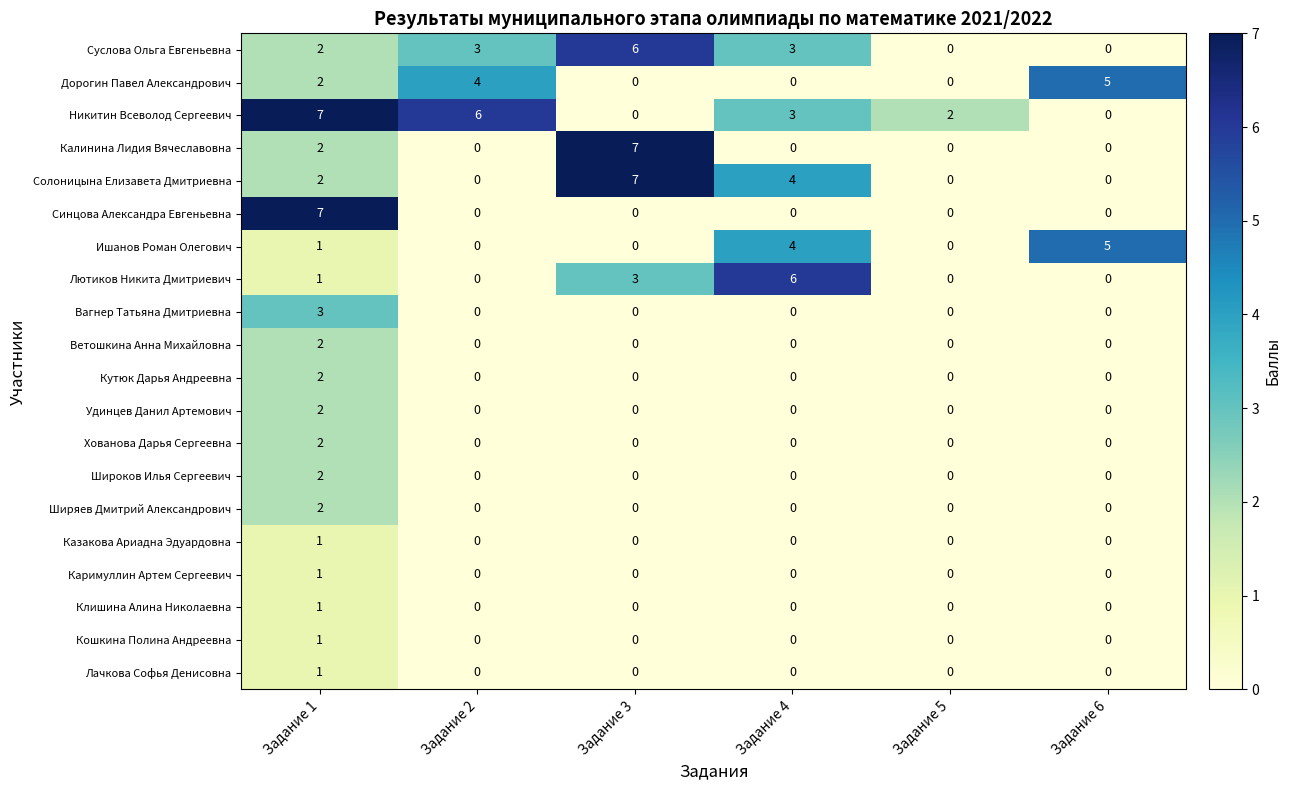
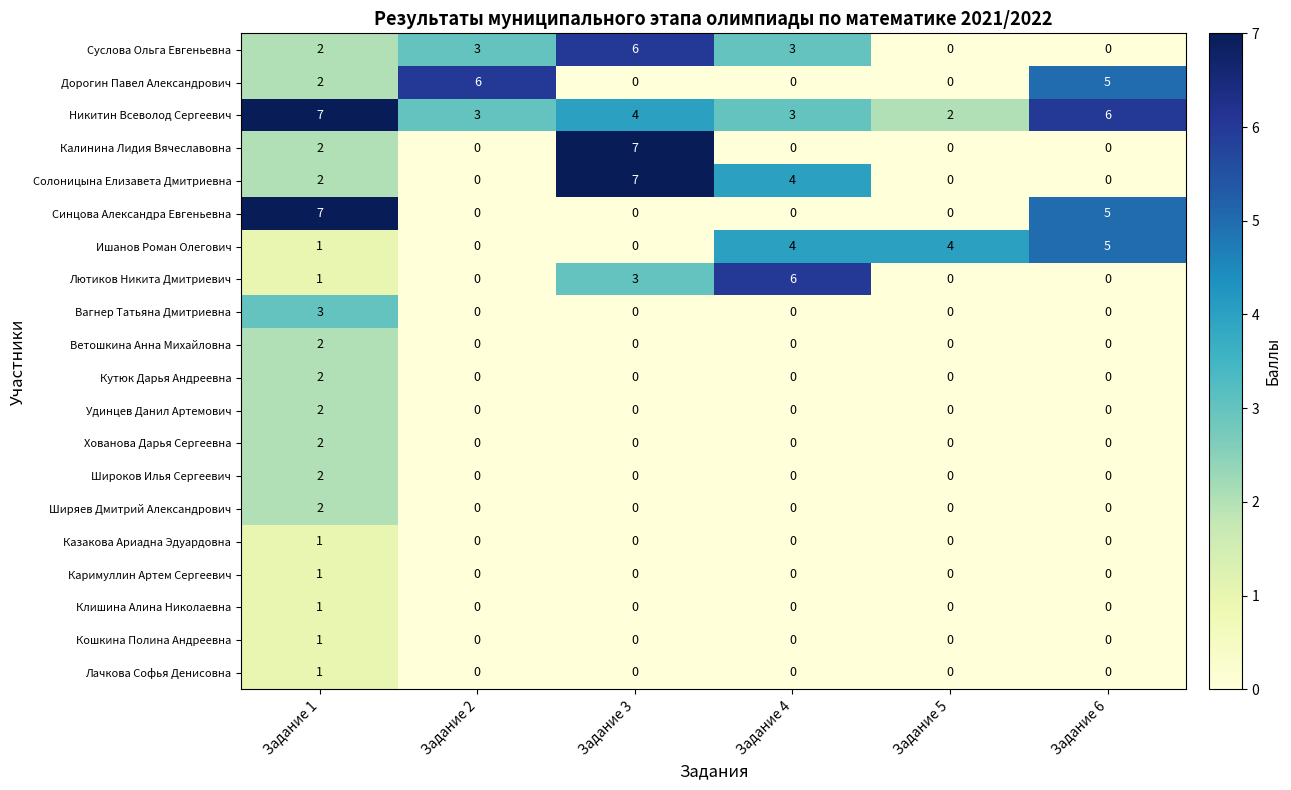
  {
    "Суслова Ольга Евгеньевна": {
      "Задание 1": 2,
      "Задание 2": 3,
      "Задание 3": 6,
      "Задание 4": 3,
      "Задание 5": 0,
      "Задание 6": 0
    },
    "Дорогин Павел Александрович": {
      "Задание 1": 2,
-     "Задание 2": 4,
+     "Задание 2": 6,
      "Задание 3": 0,
      "Задание 4": 0,
      "Задание 5": 0,
      "Задание 6": 5
    },
    "Никитин Всеволод Сергеевич": {
      "Задание 1": 7,
-     "Задание 2": 6,
-     "Задание 3": 0,
+     "Задание 2": 3,
+     "Задание 3": 4,
      "Задание 4": 3,
      "Задание 5": 2,
-     "Задание 6": 0
+     "Задание 6": 6
    },
    "Калинина Лидия Вячеславовна": {
      "Задание 1": 2,
      "Задание 2": 0,
      "Задание 3": 7,
      "Задание 4": 0,
      "Задание 5": 0,
      "Задание 6": 0
    },
    "Солоницына Елизавета Дмитриевна": {
      "Задание 1": 2,
      "Задание 2": 0,
      "Задание 3": 7,
      "Задание 4": 4,
      "Задание 5": 0,
      "Задание 6": 0
    },
    "Синцова Александра Евгеньевна": {
      "Задание 1": 7,
      "Задание 2": 0,
      "Задание 3": 0,
      "Задание 4": 0,
      "Задание 5": 0,
-     "Задание 6": 0
+     "Задание 6": 5
    },
    "Ишанов Роман Олегович": {
      "Задание 1": 1,
      "Задание 2": 0,
      "Задание 3": 0,
      "Задание 4": 4,
-     "Задание 5": 0,
+     "Задание 5": 4,
      "Задание 6": 5
    },
    "Лютиков Никита Дмитриевич": {
      "Задание 1": 1,
      "Задание 2": 0,
      "Задание 3": 3,
      "Задание 4": 6,
      "Задание 5": 0,
      "Задание 6": 0
    },
    "Вагнер Татьяна Дмитриевна": {
      "Задание 1": 3,
      "Задание 2": 0,
      "Задание 3": 0,
      "Задание 4": 0,
      "Задание 5": 0,
      "Задание 6": 0
    },
    "Ветошкина Анна Михайловна": {
      "Задание 1": 2,
      "Задание 2": 0,
      "Задание 3": 0,
      "Задание 4": 0,
      "Задание 5": 0,
      "Задание 6": 0
    },
    "Кутюк Дарья Андреевна": {
      "Задание 1": 2,
      "Задание 2": 0,
      "Задание 3": 0,
      "Задание 4": 0,
      "Задание 5": 0,
      "Задание 6": 0
    },
    "Удинцев Данил Артемович": {
      "Задание 1": 2,
      "Задание 2": 0,
      "Задание 3": 0,
      "Задание 4": 0,
      "Задание 5": 0,
      "Задание 6": 0
    },
    "Хованова Дарья Сергеевна": {
      "Задание 1": 2,
      "Задание 2": 0,
      "Задание 3": 0,
      "Задание 4": 0,
      "Задание 5": 0,
      "Задание 6": 0
    },
    "Широков Илья Сергеевич": {
      "Задание 1": 2,
      "Задание 2": 0,
      "Задание 3": 0,
      "Задание 4": 0,
      "Задание 5": 0,
      "Задание 6": 0
    },
    "Ширяев Дмитрий Александрович": {
      "Задание 1": 2,
      "Задание 2": 0,
      "Задание 3": 0,
      "Задание 4": 0,
      "Задание 5": 0,
      "Задание 6": 0
    },
    "Казакова Ариадна Эдуардовна": {
      "Задание 1": 1,
      "Задание 2": 0,
      "Задание 3": 0,
      "Задание 4": 0,
      "Задание 5": 0,
      "Задание 6": 0
    },
    "Каримуллин Артем Сергеевич": {
      "Задание 1": 1,
      "Задание 2": 0,
      "Задание 3": 0,
      "Задание 4": 0,
      "Задание 5": 0,
      "Задание 6": 0
    },
    "Клишина Алина Николаевна": {
      "Задание 1": 1,
      "Задание 2": 0,
      "Задание 3": 0,
      "Задание 4": 0,
      "Задание 5": 0,
      "Задание 6": 0
    },
    "Кошкина Полина Андреевна": {
      "Задание 1": 1,
      "Задание 2": 0,
      "Задание 3": 0,
      "Задание 4": 0,
      "Задание 5": 0,
      "Задание 6": 0
    },
    "Лачкова Софья Денисовна": {
      "Задание 1": 1,
      "Задание 2": 0,
      "Задание 3": 0,
      "Задание 4": 0,
      "Задание 5": 0,
      "Задание 6": 0
    }
  }
